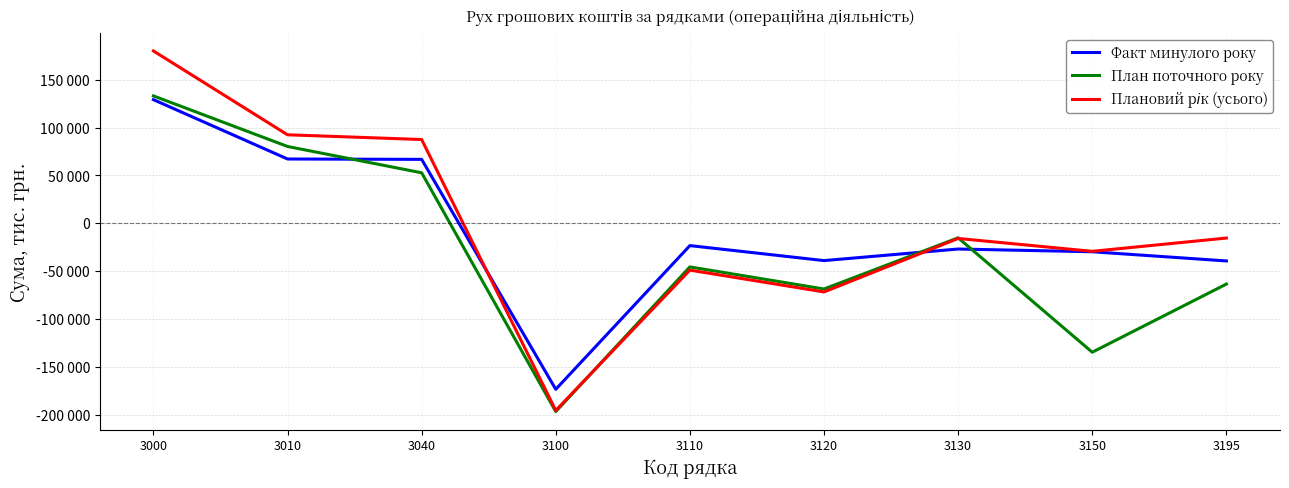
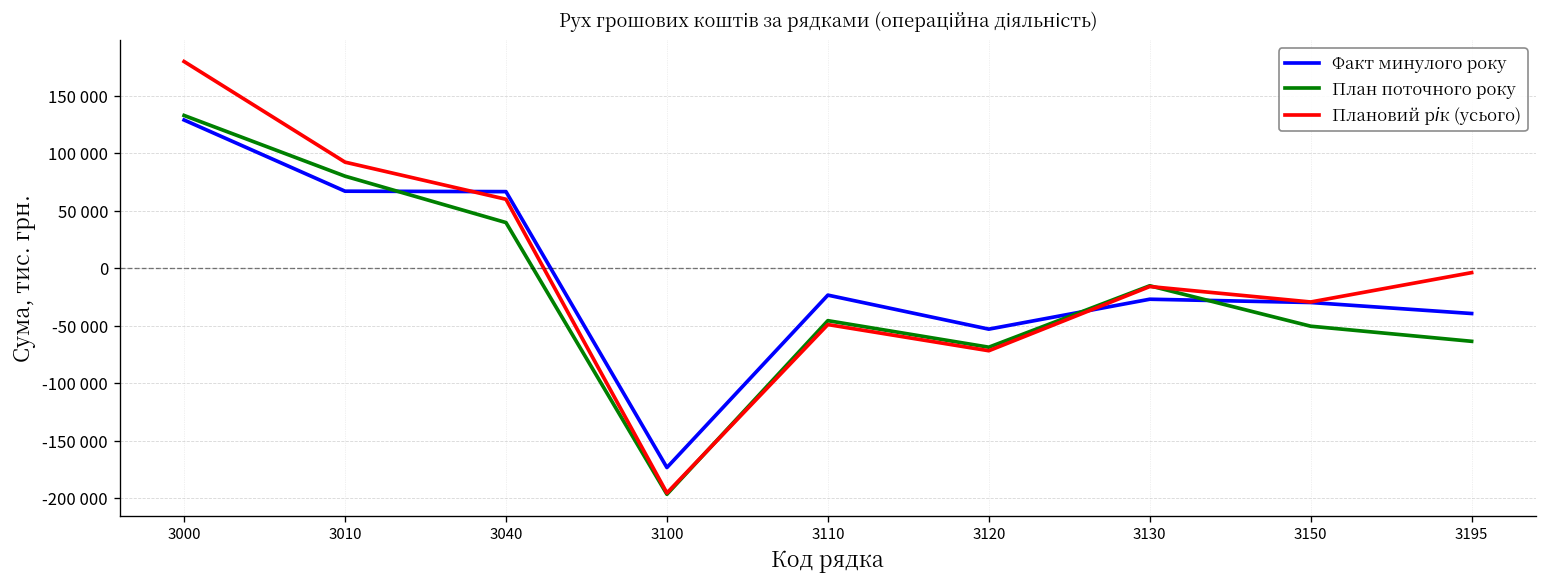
  {
    "Факт минулого року": {
      "3000": 130000,
      "3010": 70000,
      "3040": 70000,
      "3100": -170000,
      "3110": -20000,
-     "3120": -40000,
+     "3120": -50000,
      "3130": -30000,
      "3195": -40000
    },
    "План поточного року": {
      "3000": 130000,
      "3010": 80000,
-     "3040": 50000,
+     "3040": 40000,
      "3110": -50000,
      "3120": -70000,
-     "3150": -130000,
+     "3150": -50000,
      "3195": -60000
    },
    "Плановий рік (усього)": {
      "3000": 180000,
      "3010": 90000,
-     "3040": 90000,
+     "3040": 60000,
      "3110": -50000,
      "3120": -70000,
-     "3195": -20000
+     "3195": 0
    }
  }
